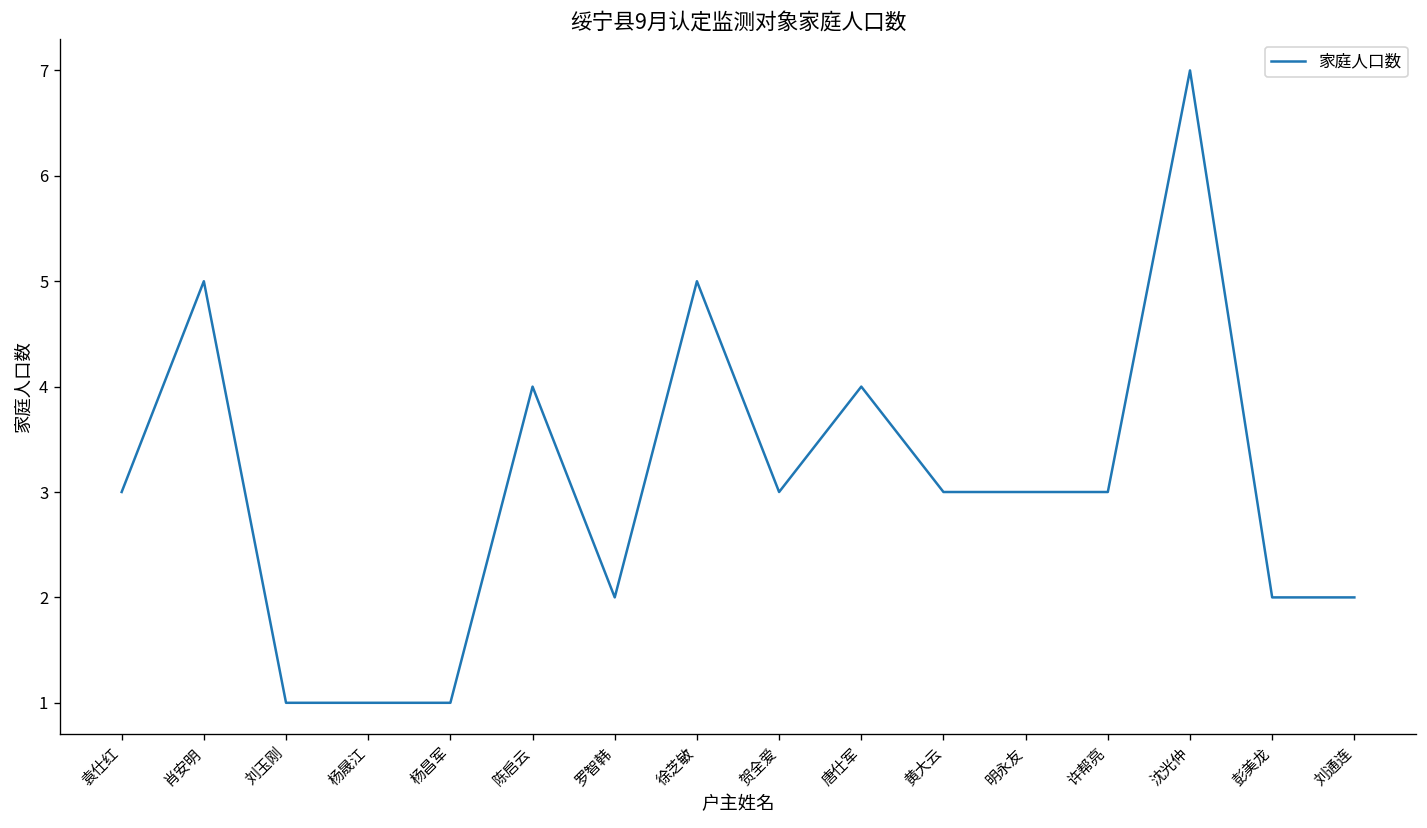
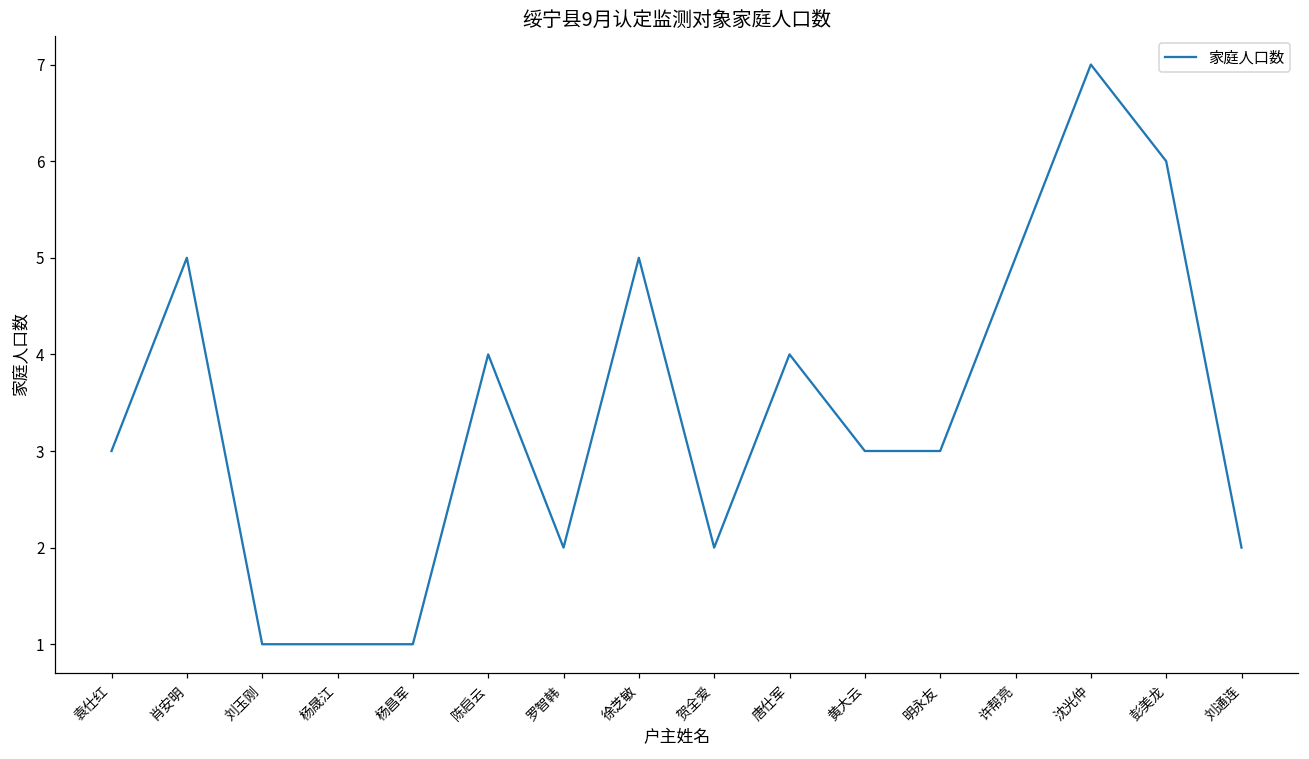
  {
    "袁仕红": 3,
    "肖安明": 5,
    "刘玉刚": 1,
    "杨晟江": 1,
    "杨昌军": 1,
    "陈启云": 4,
    "罗智韩": 2,
    "徐芝敏": 5,
-   "贺全爱": 3,
+   "贺全爱": 2,
    "唐仕军": 4,
    "黄大云": 3,
    "明永友": 3,
-   "许帮亮": 3,
+   "许帮亮": 5,
    "沈光仲": 7,
-   "彭美龙": 2,
+   "彭美龙": 6,
    "刘通连": 2
  }
